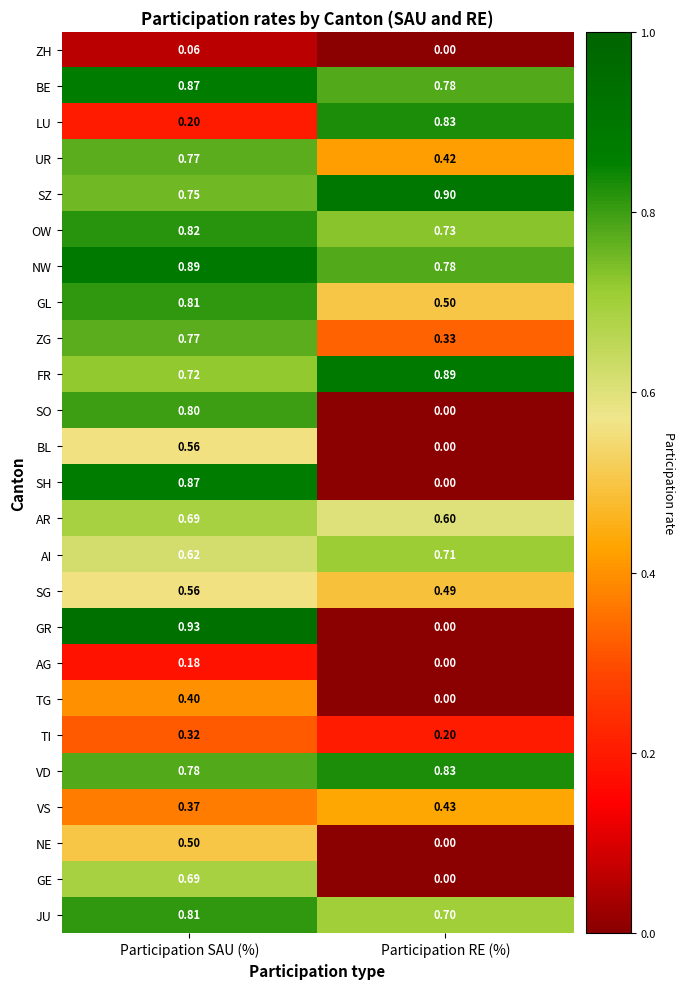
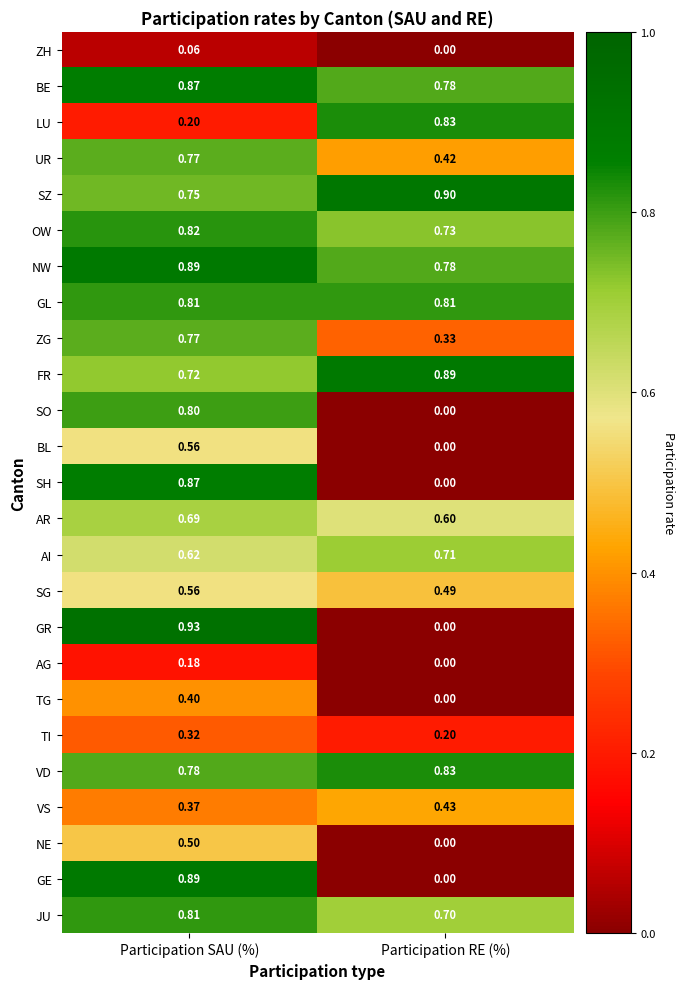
  {
    "ZH": {
      "Participation SAU (%)": 0.06,
      "Participation RE (%)": 0.00
    },
    "BE": {
      "Participation SAU (%)": 0.87,
      "Participation RE (%)": 0.78
    },
    "LU": {
      "Participation SAU (%)": 0.20,
      "Participation RE (%)": 0.83
    },
    "UR": {
      "Participation SAU (%)": 0.77,
      "Participation RE (%)": 0.42
    },
    "SZ": {
      "Participation SAU (%)": 0.75,
      "Participation RE (%)": 0.90
    },
    "OW": {
      "Participation SAU (%)": 0.82,
      "Participation RE (%)": 0.73
    },
    "NW": {
      "Participation SAU (%)": 0.89,
      "Participation RE (%)": 0.78
    },
    "GL": {
      "Participation SAU (%)": 0.81,
-     "Participation RE (%)": 0.50
+     "Participation RE (%)": 0.81
    },
    "ZG": {
      "Participation SAU (%)": 0.77,
      "Participation RE (%)": 0.33
    },
    "FR": {
      "Participation SAU (%)": 0.72,
      "Participation RE (%)": 0.89
    },
    "SO": {
      "Participation SAU (%)": 0.80,
      "Participation RE (%)": 0.00
    },
    "BL": {
      "Participation SAU (%)": 0.56,
      "Participation RE (%)": 0.00
    },
    "SH": {
      "Participation SAU (%)": 0.87,
      "Participation RE (%)": 0.00
    },
    "AR": {
      "Participation SAU (%)": 0.69,
      "Participation RE (%)": 0.60
    },
    "AI": {
      "Participation SAU (%)": 0.62,
      "Participation RE (%)": 0.71
    },
    "SG": {
      "Participation SAU (%)": 0.56,
      "Participation RE (%)": 0.49
    },
    "GR": {
      "Participation SAU (%)": 0.93,
      "Participation RE (%)": 0.00
    },
    "AG": {
      "Participation SAU (%)": 0.18,
      "Participation RE (%)": 0.00
    },
    "TG": {
      "Participation SAU (%)": 0.40,
      "Participation RE (%)": 0.00
    },
    "TI": {
      "Participation SAU (%)": 0.32,
      "Participation RE (%)": 0.20
    },
    "VD": {
      "Participation SAU (%)": 0.78,
      "Participation RE (%)": 0.83
    },
    "VS": {
      "Participation SAU (%)": 0.37,
      "Participation RE (%)": 0.43
    },
    "NE": {
      "Participation SAU (%)": 0.50,
      "Participation RE (%)": 0.00
    },
    "GE": {
-     "Participation SAU (%)": 0.69,
+     "Participation SAU (%)": 0.89,
      "Participation RE (%)": 0.00
    },
    "JU": {
      "Participation SAU (%)": 0.81,
      "Participation RE (%)": 0.70
    }
  }
